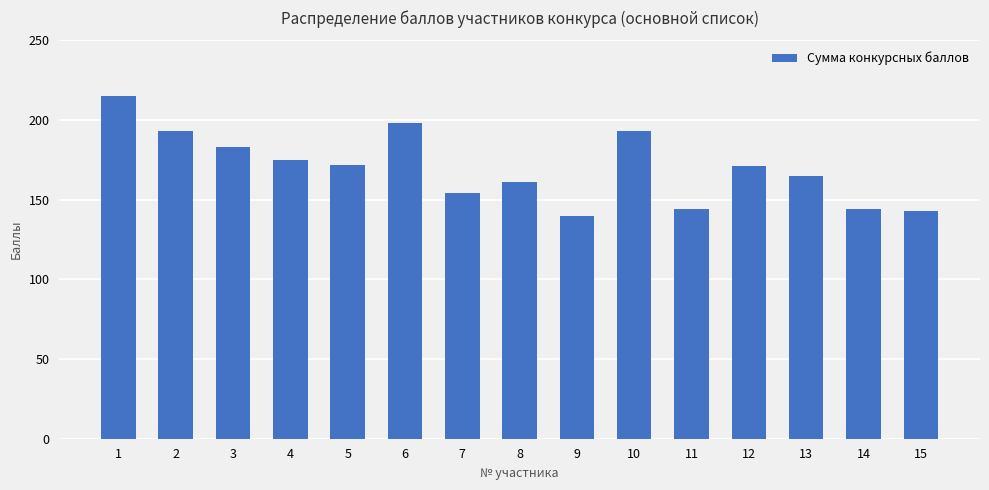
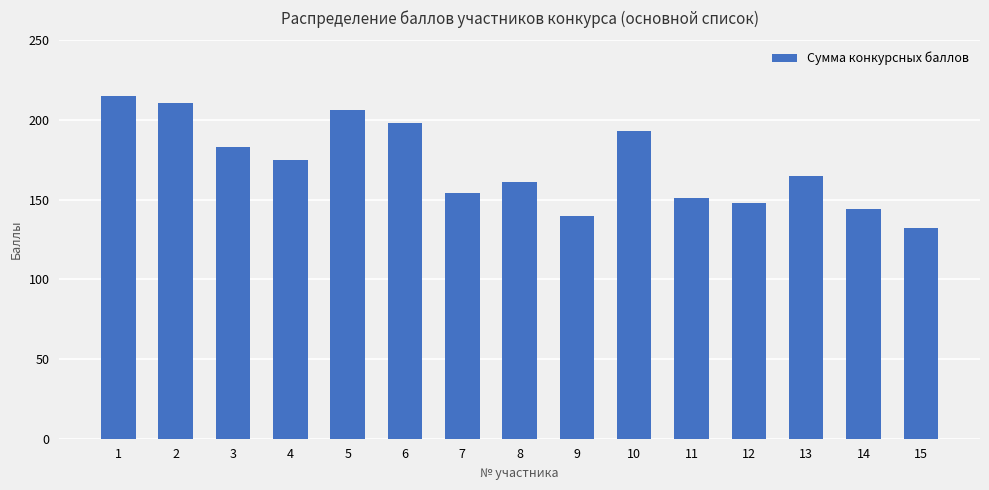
  {
    "1": 215,
-   "2": 193,
+   "2": 211,
    "3": 183,
    "4": 175,
-   "5": 172,
+   "5": 206,
    "6": 198,
    "7": 154,
    "8": 161,
    "9": 140,
    "10": 193,
-   "11": 144,
-   "12": 171,
+   "11": 151,
+   "12": 148,
    "13": 165,
    "14": 144,
-   "15": 143
+   "15": 132
  }
